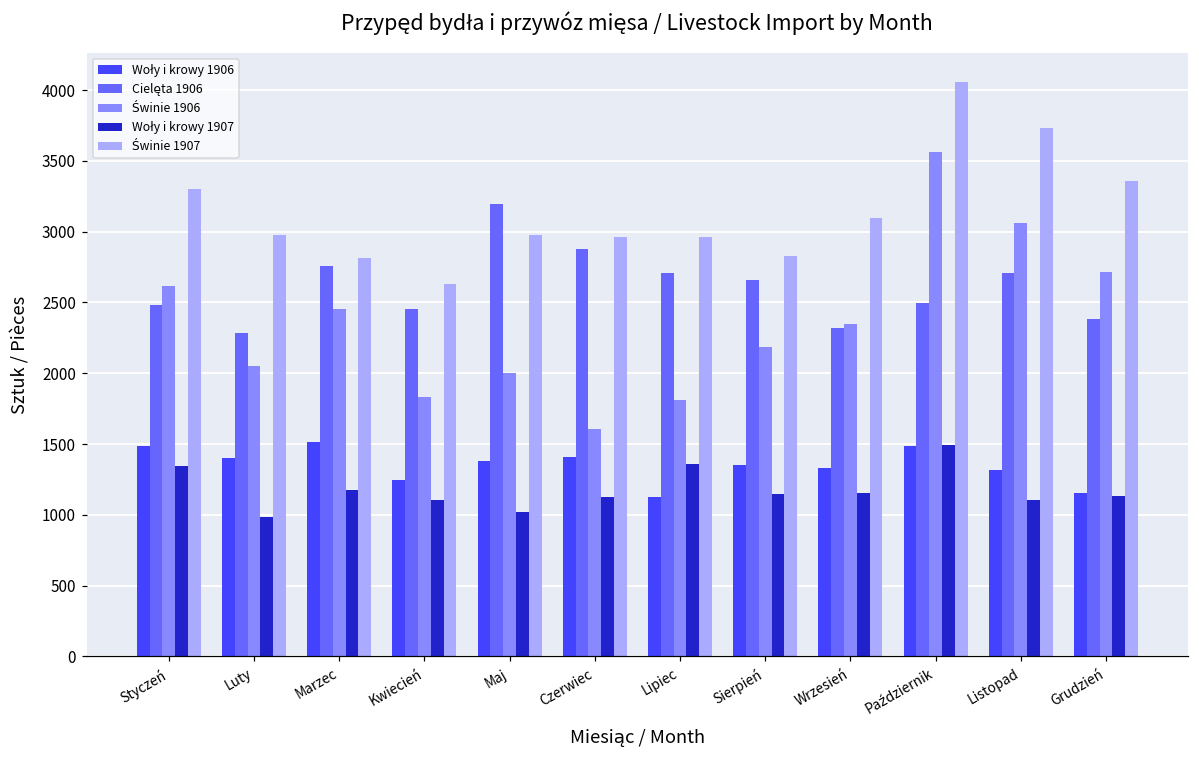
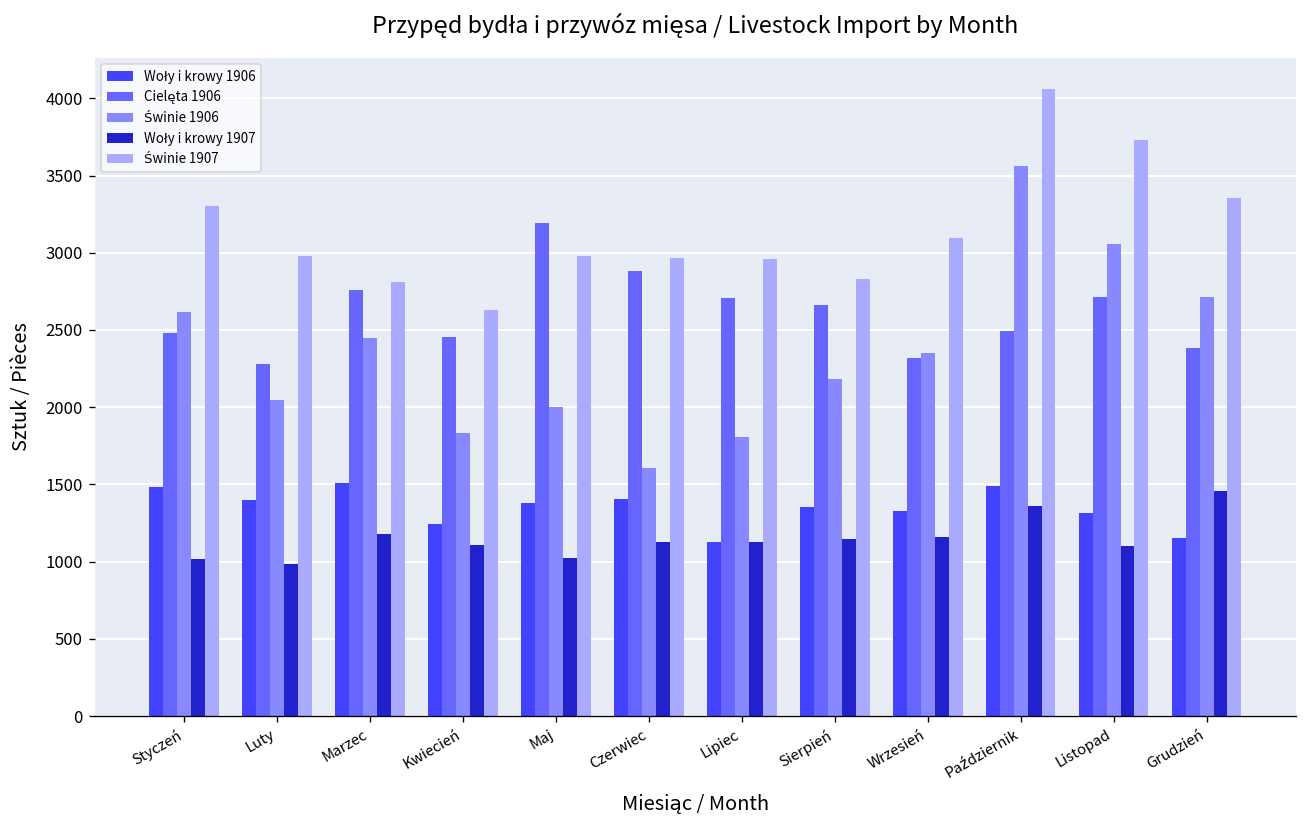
  {
    "Woły i krowy 1907": {
-     "Styczeń": 1340,
+     "Styczeń": 1020,
      "Luty": 990,
      "Marzec": 1180,
      "Kwiecień": 1110,
      "Maj": 1020,
      "Czerwiec": 1130,
-     "Lipiec": 1360,
+     "Lipiec": 1130,
      "Sierpień": 1150,
      "Wrzesień": 1160,
-     "Październik": 1500,
+     "Październik": 1360,
      "Listopad": 1100,
-     "Grudzień": 1130
+     "Grudzień": 1460
    }
  }
